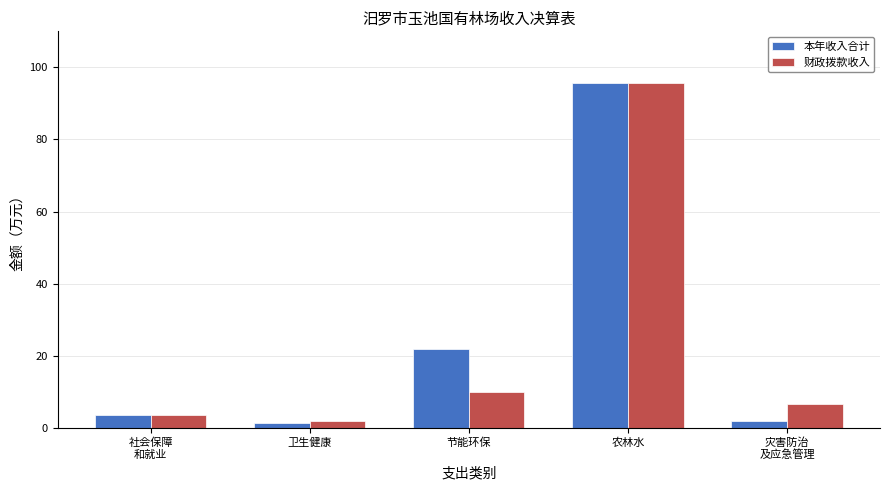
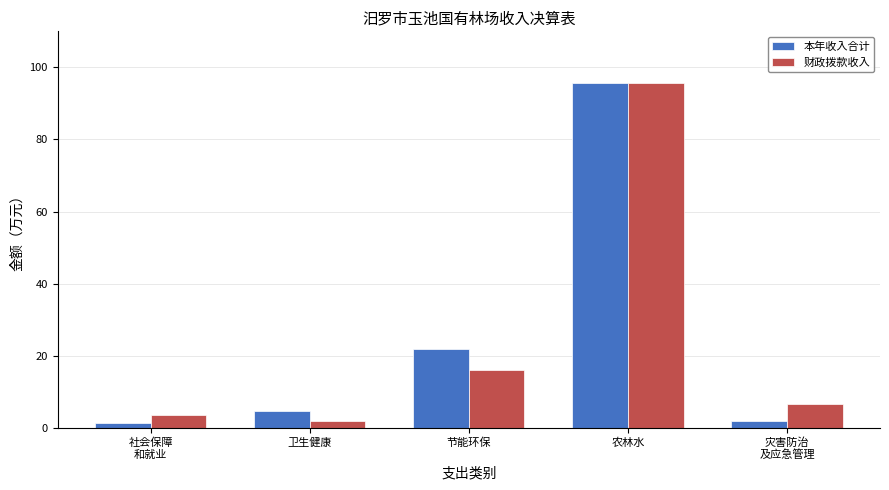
  {
    "本年收入合计": {
-     "社会保障 和就业": 3,
-     "卫生健康": 1,
+     "社会保障 和就业": 1,
+     "卫生健康": 5,
      "节能环保": 22,
      "农林水": 96,
      "灾害防治 及应急管理": 2
    },
    "财政拨款收入": {
      "社会保障 和就业": 3,
      "卫生健康": 2,
-     "节能环保": 10,
+     "节能环保": 16,
      "农林水": 96,
      "灾害防治 及应急管理": 7
    }
  }
